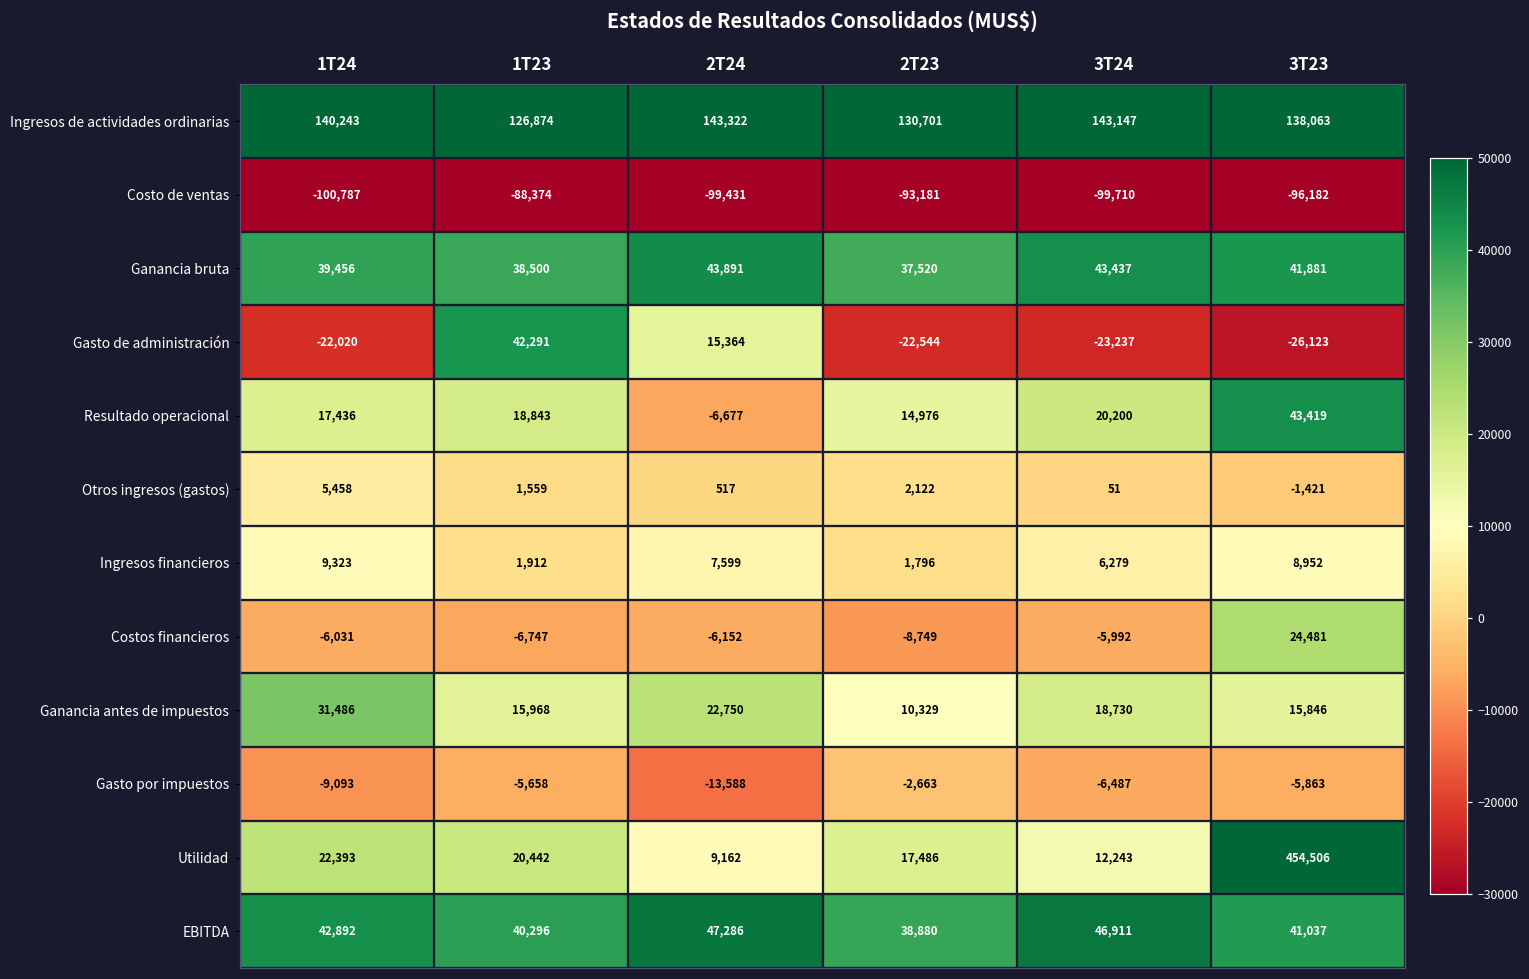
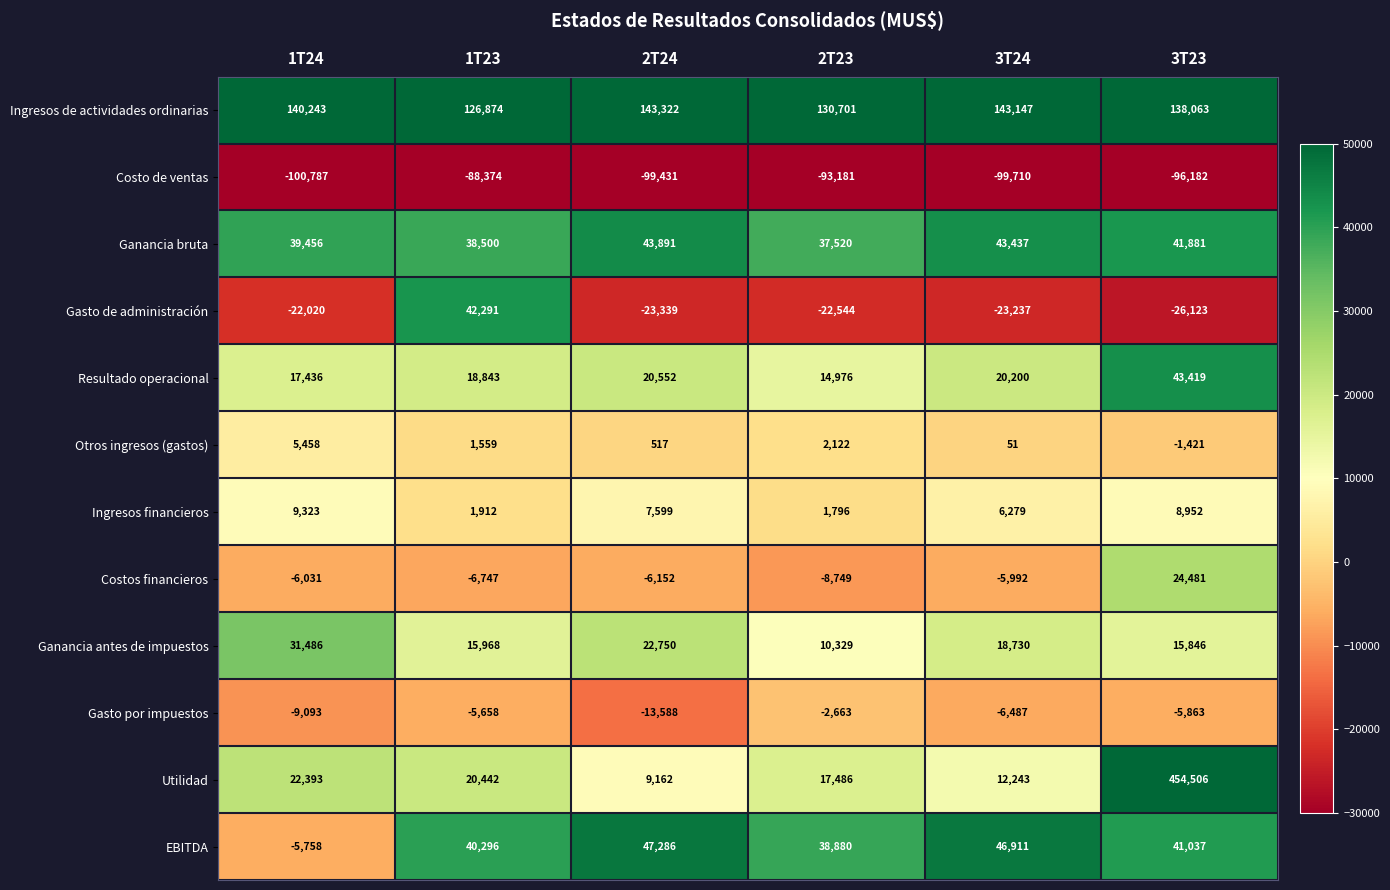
  {
    "Ingresos de actividades ordinarias": {
      "1T24": "140,243",
      "1T23": "126,874",
      "2T24": "143,322",
      "2T23": "130,701",
      "3T24": "143,147",
      "3T23": "138,063"
    },
    "Costo de ventas": {
      "1T24": "-100,787",
      "1T23": "-88,374",
      "2T24": "-99,431",
      "2T23": "-93,181",
      "3T24": "-99,710",
      "3T23": "-96,182"
    },
    "Ganancia bruta": {
      "1T24": "39,456",
      "1T23": "38,500",
      "2T24": "43,891",
      "2T23": "37,520",
      "3T24": "43,437",
      "3T23": "41,881"
    },
    "Gasto de administración": {
      "1T24": "-22,020",
      "1T23": "42,291",
-     "2T24": "15,364",
+     "2T24": "-23,339",
      "2T23": "-22,544",
      "3T24": "-23,237",
      "3T23": "-26,123"
    },
    "Resultado operacional": {
      "1T24": "17,436",
      "1T23": "18,843",
-     "2T24": "-6,677",
+     "2T24": "20,552",
      "2T23": "14,976",
      "3T24": "20,200",
      "3T23": "43,419"
    },
    "Otros ingresos (gastos)": {
      "1T24": "5,458",
      "1T23": "1,559",
      "2T24": "517",
      "2T23": "2,122",
      "3T24": "51",
      "3T23": "-1,421"
    },
    "Ingresos financieros": {
      "1T24": "9,323",
      "1T23": "1,912",
      "2T24": "7,599",
      "2T23": "1,796",
      "3T24": "6,279",
      "3T23": "8,952"
    },
    "Costos financieros": {
      "1T24": "-6,031",
      "1T23": "-6,747",
      "2T24": "-6,152",
      "2T23": "-8,749",
      "3T24": "-5,992",
      "3T23": "24,481"
    },
    "Ganancia antes de impuestos": {
      "1T24": "31,486",
      "1T23": "15,968",
      "2T24": "22,750",
      "2T23": "10,329",
      "3T24": "18,730",
      "3T23": "15,846"
    },
    "Gasto por impuestos": {
      "1T24": "-9,093",
      "1T23": "-5,658",
      "2T24": "-13,588",
      "2T23": "-2,663",
      "3T24": "-6,487",
      "3T23": "-5,863"
    },
    "Utilidad": {
      "1T24": "22,393",
      "1T23": "20,442",
      "2T24": "9,162",
      "2T23": "17,486",
      "3T24": "12,243",
      "3T23": "454,506"
    },
    "EBITDA": {
-     "1T24": "42,892",
+     "1T24": "-5,758",
      "1T23": "40,296",
      "2T24": "47,286",
      "2T23": "38,880",
      "3T24": "46,911",
      "3T23": "41,037"
    }
  }
